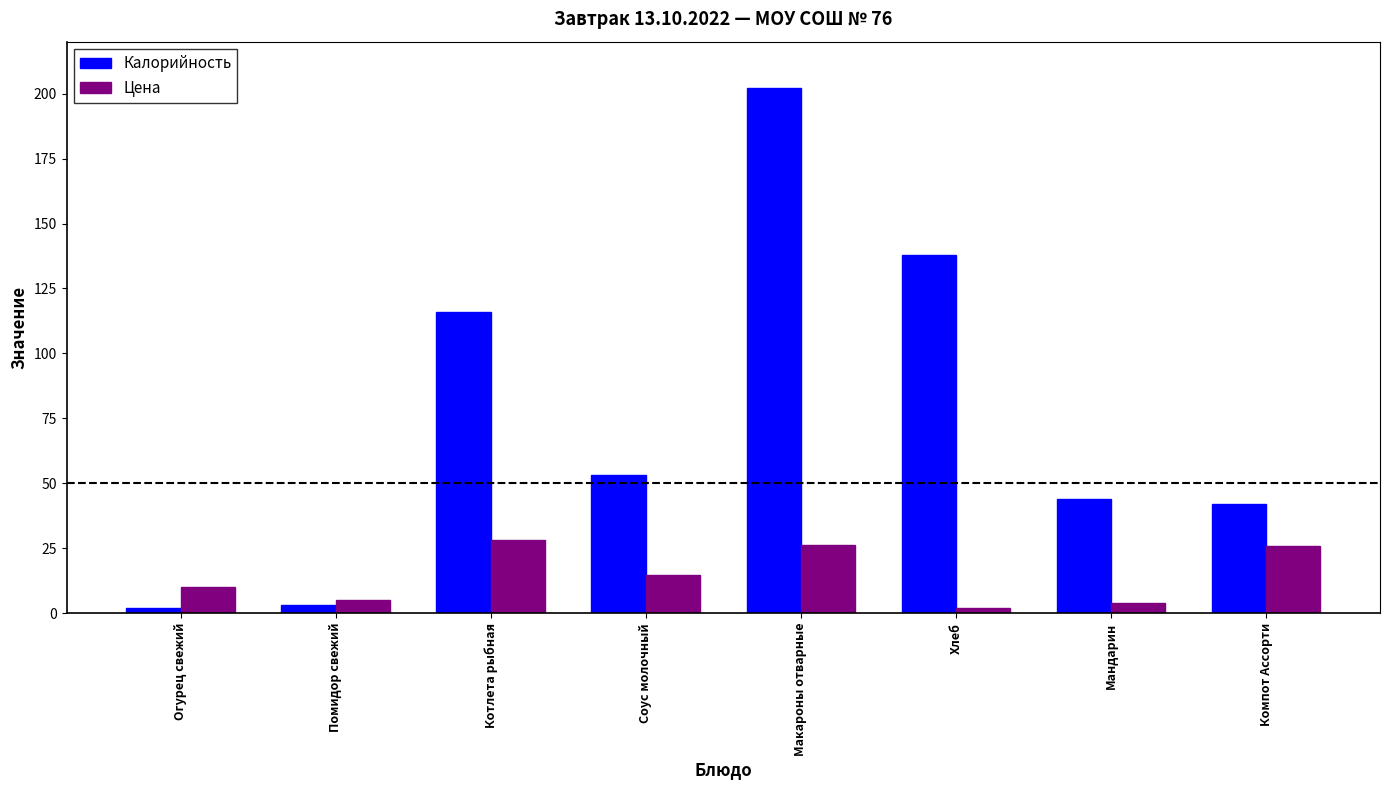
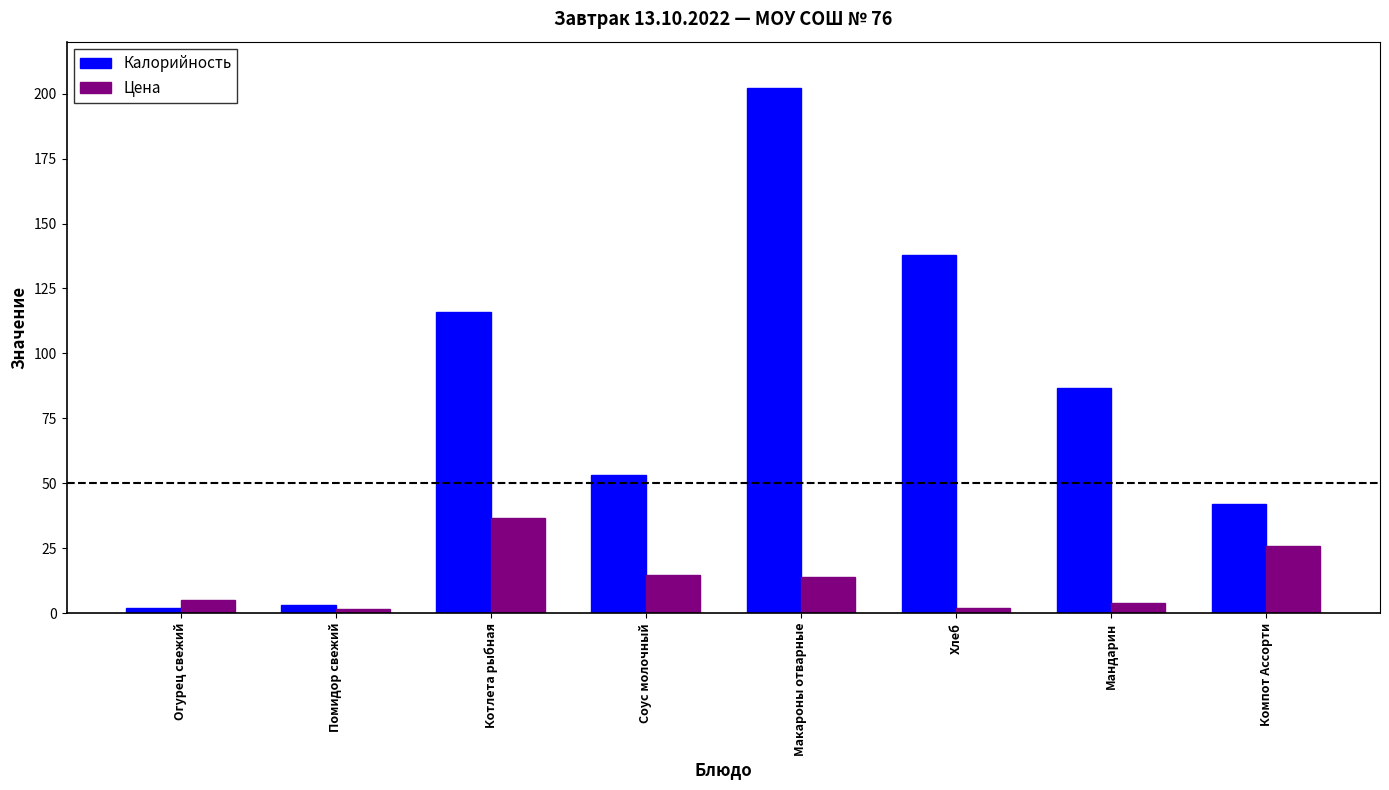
  {
    "Калорийность": {
      "Огурец свежий": 2,
      "Помидор свежий": 3,
      "Котлета рыбная": 116,
      "Соус молочный": 53,
      "Макароны отварные": 202,
      "Хлеб": 138,
-     "Мандарин": 44,
+     "Мандарин": 87,
      "Компот Ассорти": 42
    },
    "Цена": {
-     "Огурец свежий": 10,
-     "Помидор свежий": 5,
-     "Котлета рыбная": 28,
+     "Огурец свежий": 5,
+     "Помидор свежий": 2,
+     "Котлета рыбная": 37,
      "Соус молочный": 15,
-     "Макароны отварные": 26,
+     "Макароны отварные": 14,
      "Хлеб": 2,
      "Мандарин": 4,
      "Компот Ассорти": 26
    }
  }
